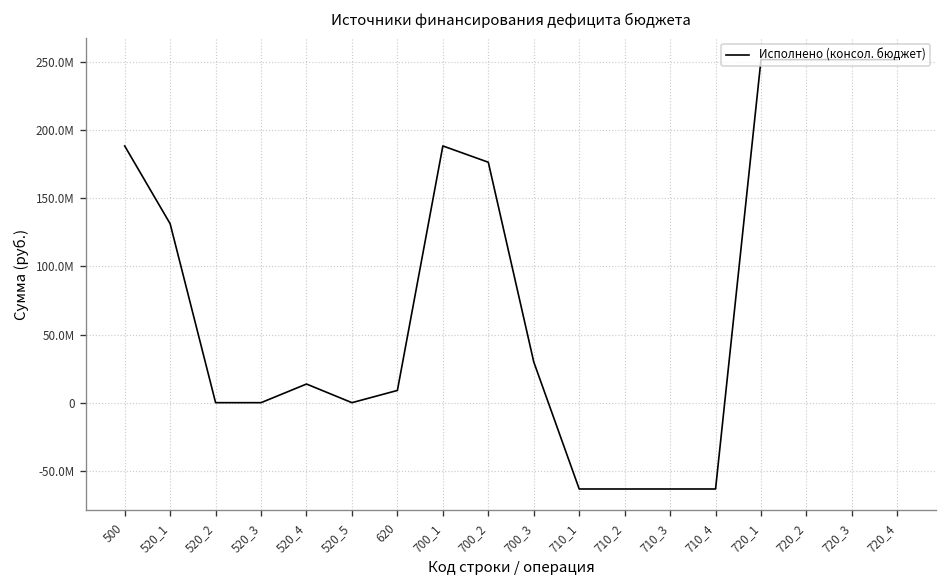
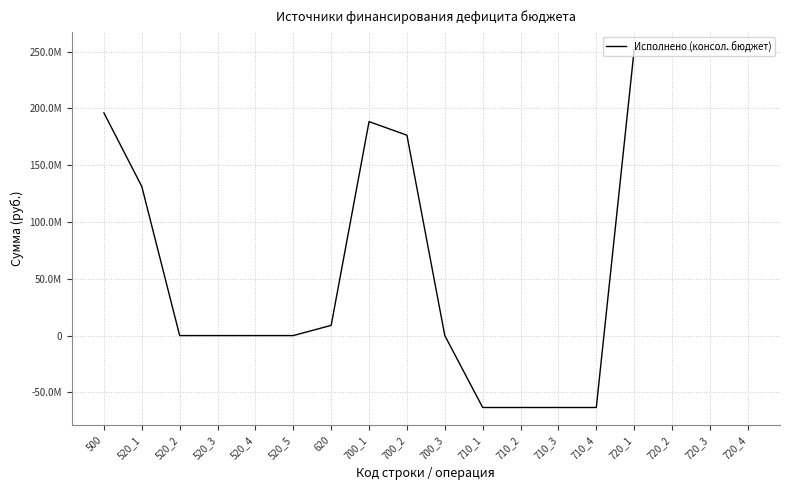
  {
-   "500": 188000000,
+   "500": 196000000,
    "520_1": 131000000,
    "520_2": 0,
    "520_3": 0,
-   "520_4": 14000000,
+   "520_4": 0,
    "520_5": 0,
    "620": 9000000,
    "700_1": 188000000,
    "700_2": 176000000,
-   "700_3": 30000000,
+   "700_3": 0,
    "710_1": -63000000,
    "710_2": -63000000,
    "710_3": -63000000,
    "710_4": -63000000
  }
